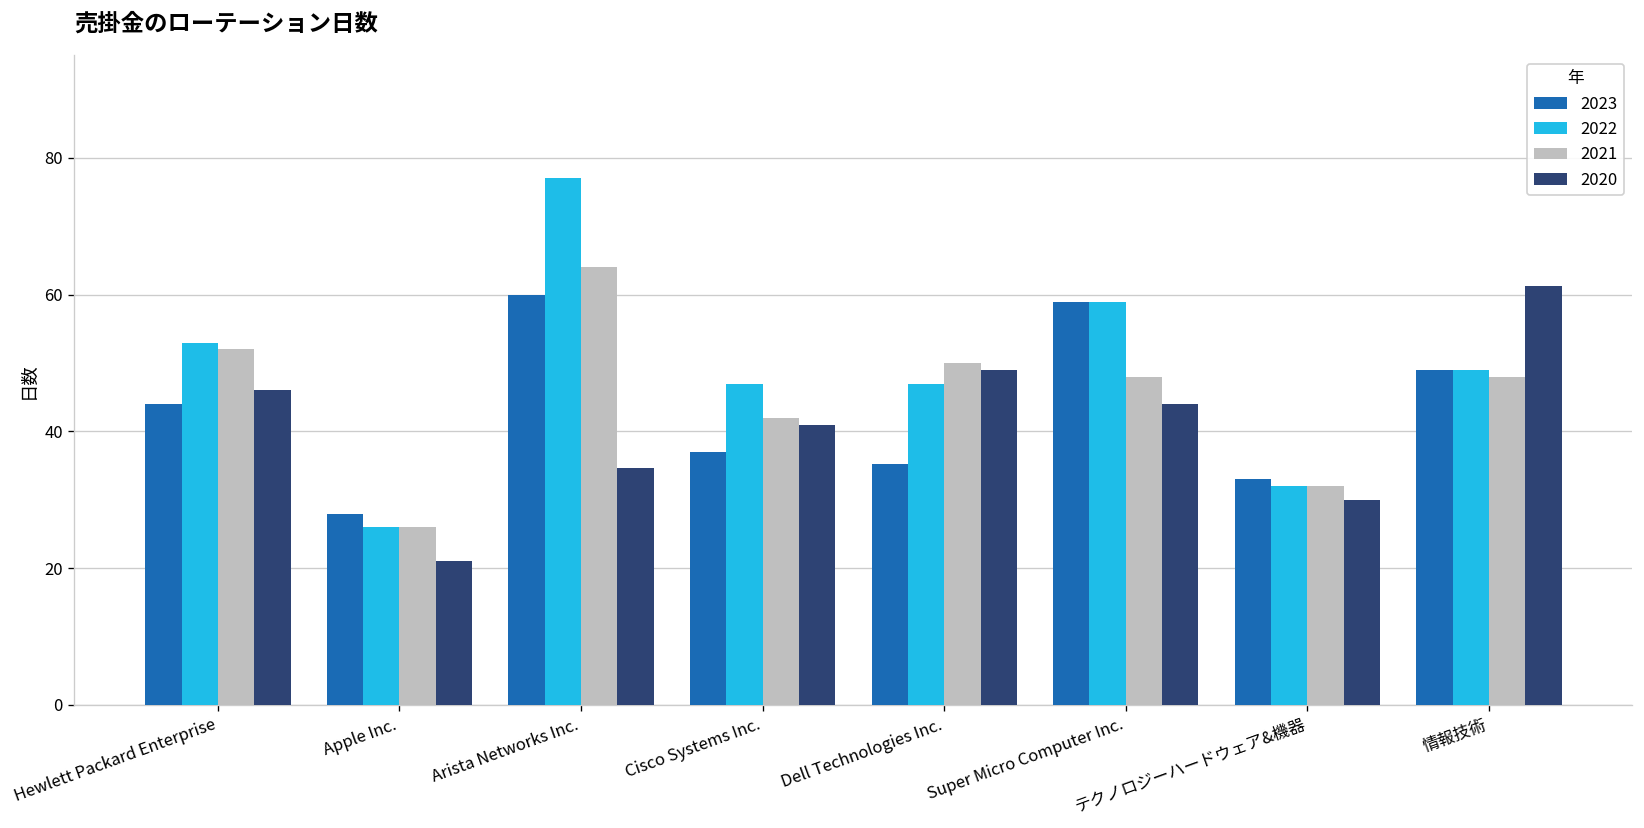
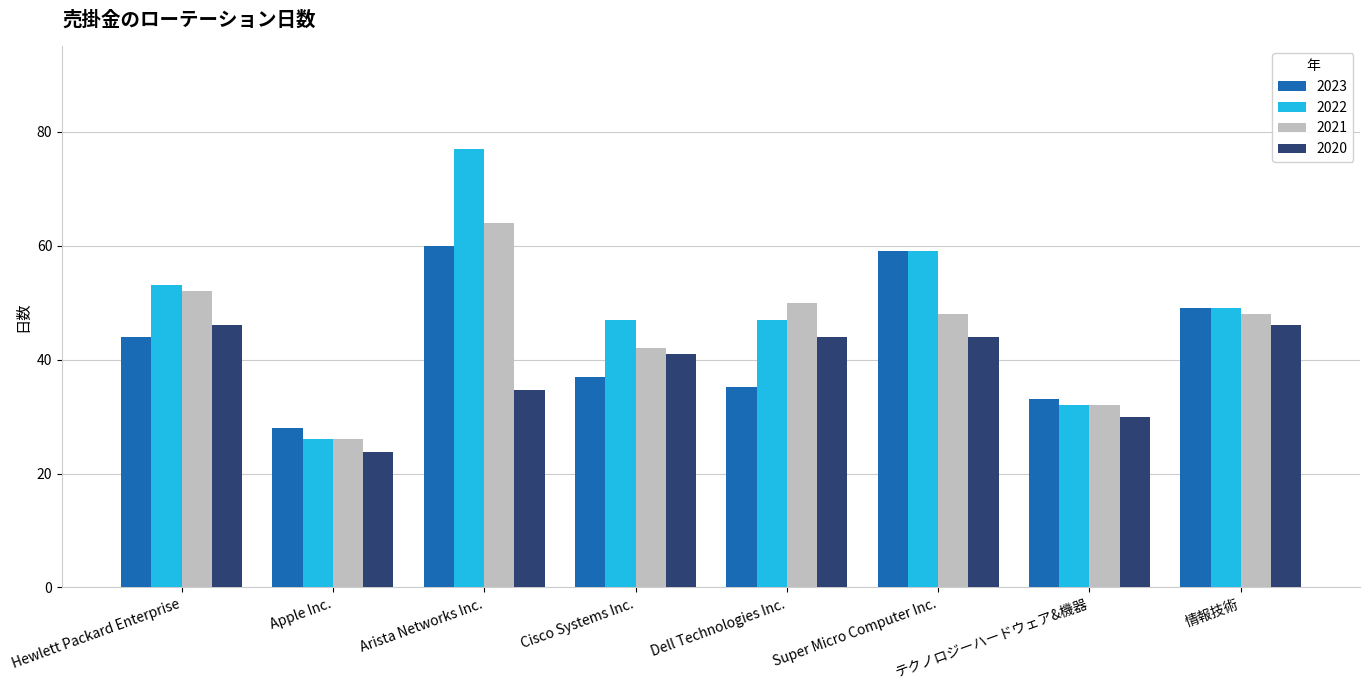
  {
    "2023": {
      "Hewlett Packard Enterprise": 44,
      "Apple Inc.": 28,
      "Arista Networks Inc.": 60,
      "Cisco Systems Inc.": 37,
      "Dell Technologies Inc.": 35,
      "Super Micro Computer Inc.": 59,
      "テクノロジーハードウェア&機器": 33,
      "情報技術": 49
    },
    "2022": {
      "Hewlett Packard Enterprise": 53,
      "Apple Inc.": 26,
      "Arista Networks Inc.": 77,
      "Cisco Systems Inc.": 47,
      "Dell Technologies Inc.": 47,
      "Super Micro Computer Inc.": 59,
      "テクノロジーハードウェア&機器": 32,
      "情報技術": 49
    },
    "2021": {
      "Hewlett Packard Enterprise": 52,
      "Apple Inc.": 26,
      "Arista Networks Inc.": 64,
      "Cisco Systems Inc.": 42,
      "Dell Technologies Inc.": 50,
      "Super Micro Computer Inc.": 48,
      "テクノロジーハードウェア&機器": 32,
      "情報技術": 48
    },
    "2020": {
      "Hewlett Packard Enterprise": 46,
-     "Apple Inc.": 21,
+     "Apple Inc.": 24,
      "Arista Networks Inc.": 35,
      "Cisco Systems Inc.": 41,
-     "Dell Technologies Inc.": 49,
+     "Dell Technologies Inc.": 44,
      "Super Micro Computer Inc.": 44,
      "テクノロジーハードウェア&機器": 30,
-     "情報技術": 61
+     "情報技術": 46
    }
  }
